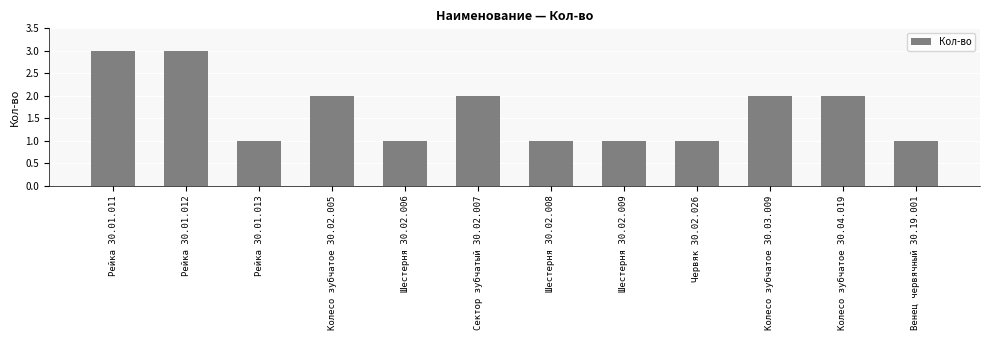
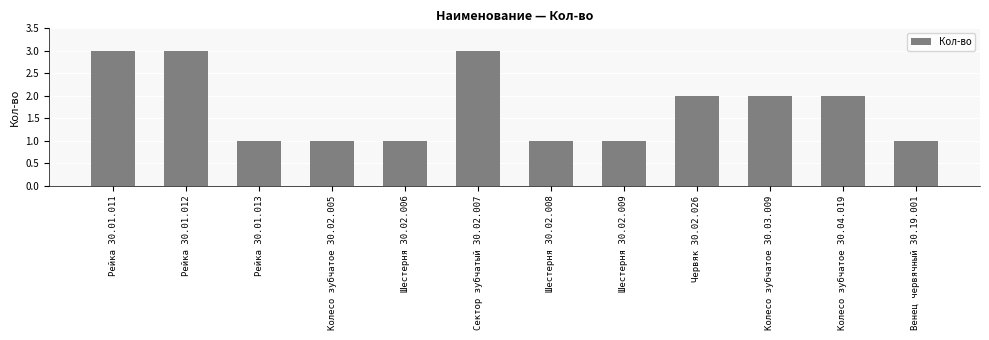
  {
    "Рейка 30.01.011": 3,
    "Рейка 30.01.012": 3,
    "Рейка 30.01.013": 1,
-   "Колесо зубчатое 30.02.005": 2,
+   "Колесо зубчатое 30.02.005": 1,
    "Шестерня 30.02.006": 1,
-   "Сектор зубчатый 30.02.007": 2,
+   "Сектор зубчатый 30.02.007": 3,
    "Шестерня 30.02.008": 1,
    "Шестерня 30.02.009": 1,
-   "Червяк 30.02.026": 1,
+   "Червяк 30.02.026": 2,
    "Колесо зубчатое 30.03.009": 2,
    "Колесо зубчатое 30.04.019": 2,
    "Венец червячный 30.19.001": 1
  }
